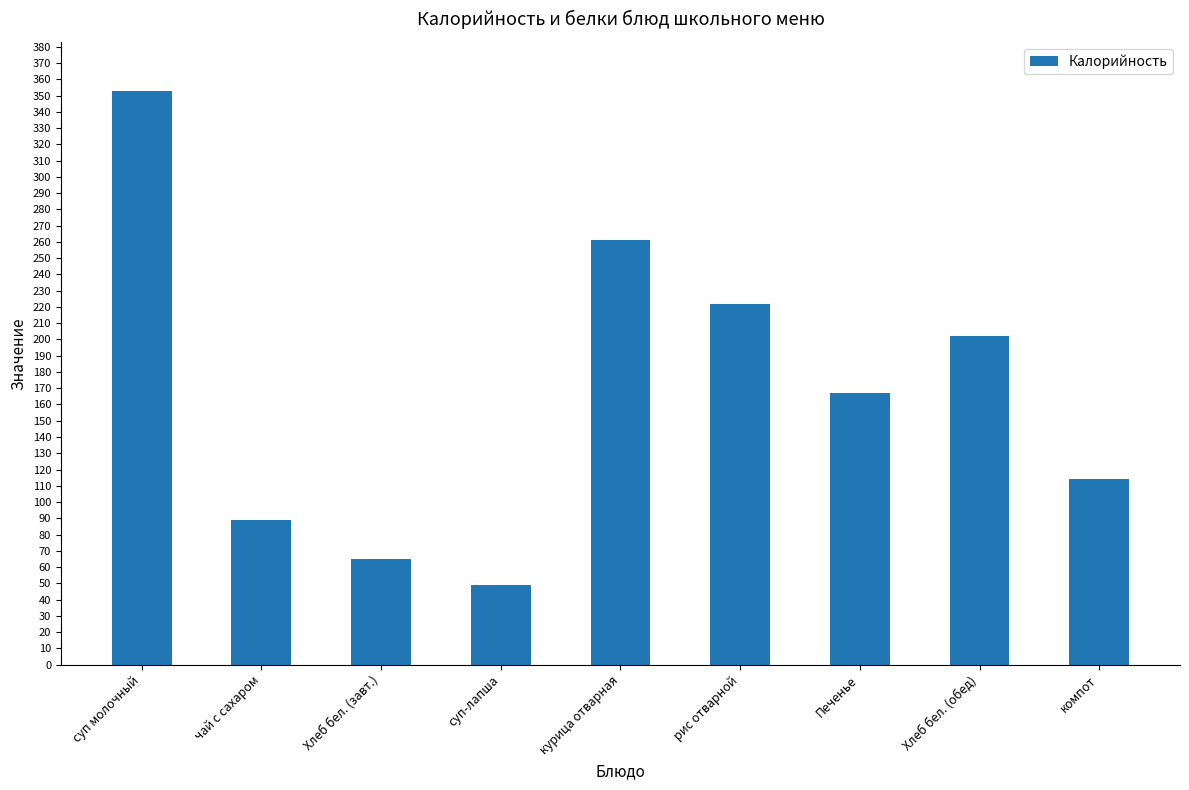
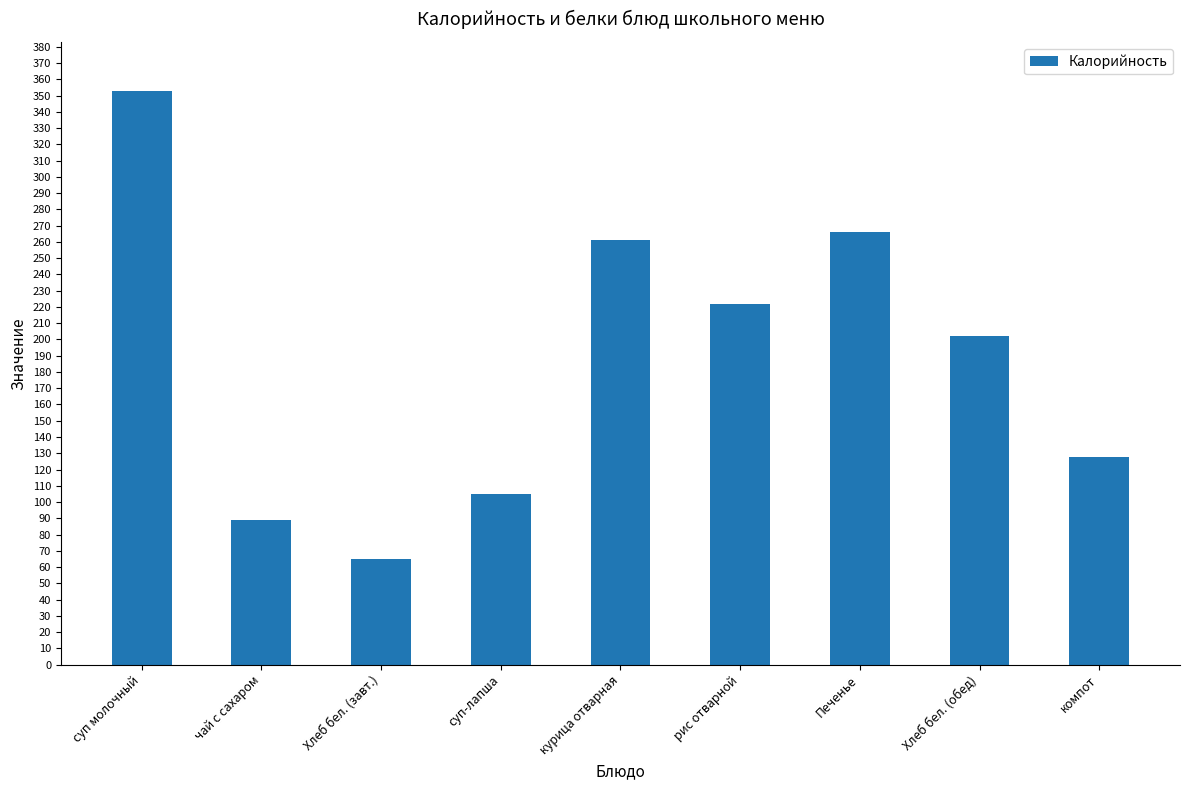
  {
    "суп молочный": 353,
    "чай с сахаром": 89,
    "Хлеб бел. (завт.)": 65,
-   "суп-лапша": 49,
+   "суп-лапша": 105,
    "курица отварная": 261,
    "рис отварной": 222,
-   "Печенье": 167,
+   "Печенье": 266,
    "Хлеб бел. (обед)": 202,
-   "компот": 114
+   "компот": 128
  }
